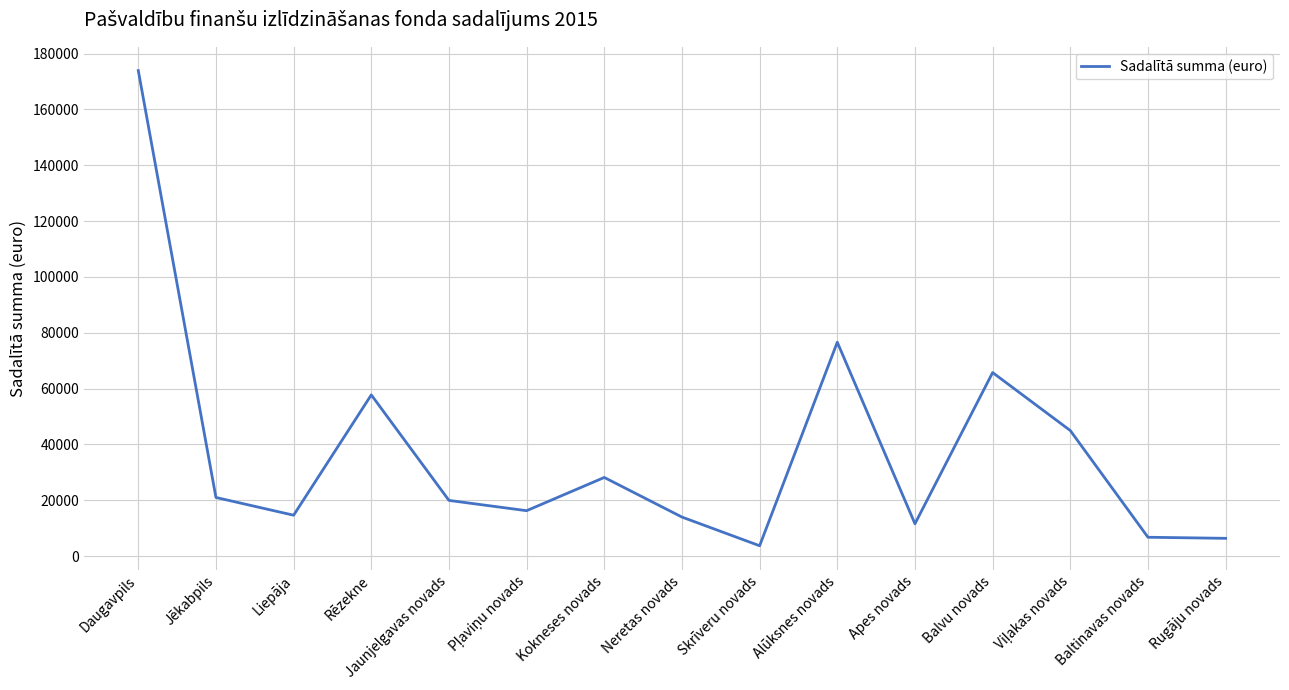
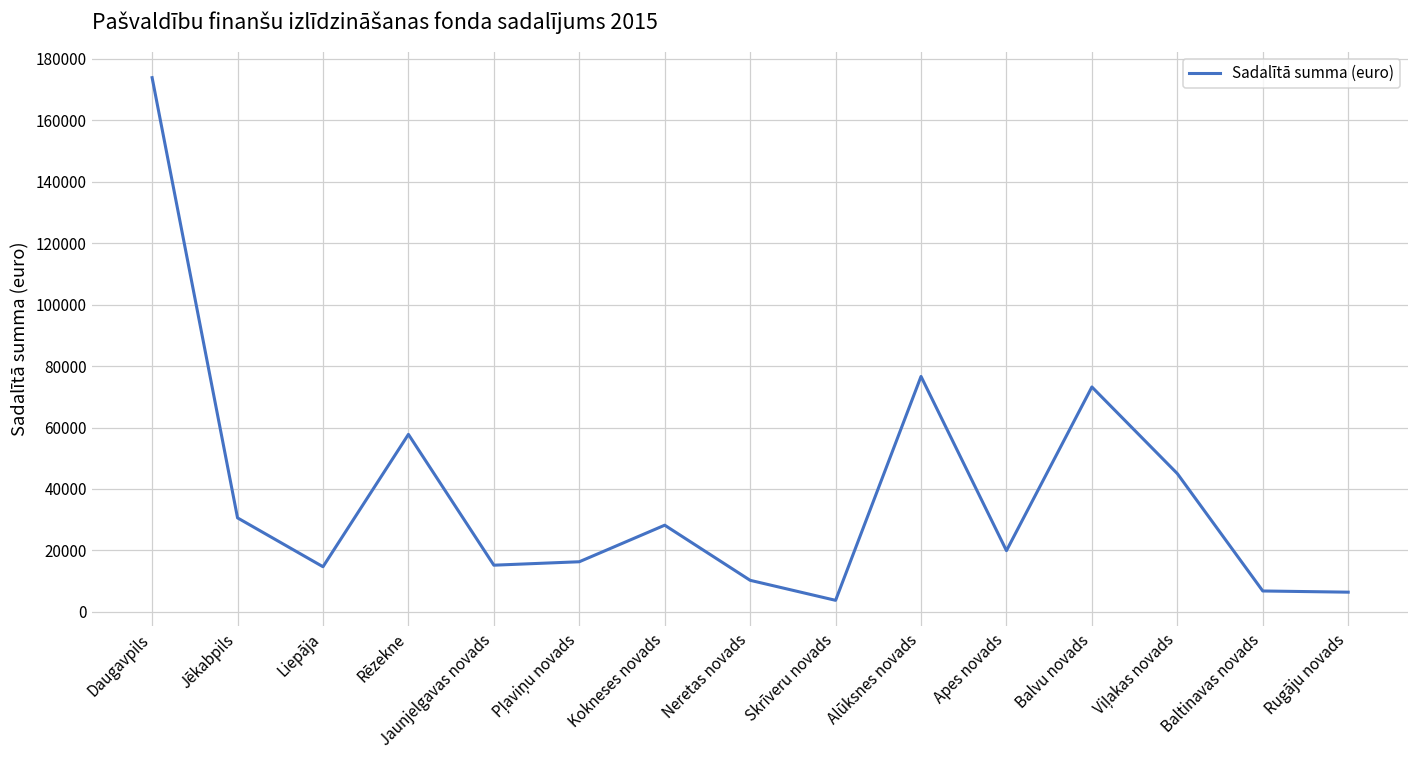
  {
    "Daugavpils": 174000,
-   "Jēkabpils": 21000,
+   "Jēkabpils": 31000,
    "Liepāja": 15000,
    "Rēzekne": 58000,
-   "Jaunjelgavas novads": 20000,
+   "Jaunjelgavas novads": 15000,
    "Pļaviņu novads": 16000,
    "Kokneses novads": 28000,
-   "Neretas novads": 14000,
+   "Neretas novads": 10000,
    "Skrīveru novads": 4000,
    "Alūksnes novads": 77000,
-   "Apes novads": 12000,
-   "Balvu novads": 66000,
+   "Apes novads": 20000,
+   "Balvu novads": 73000,
    "Viļakas novads": 45000,
    "Baltinavas novads": 7000,
    "Rugāju novads": 6000
  }
